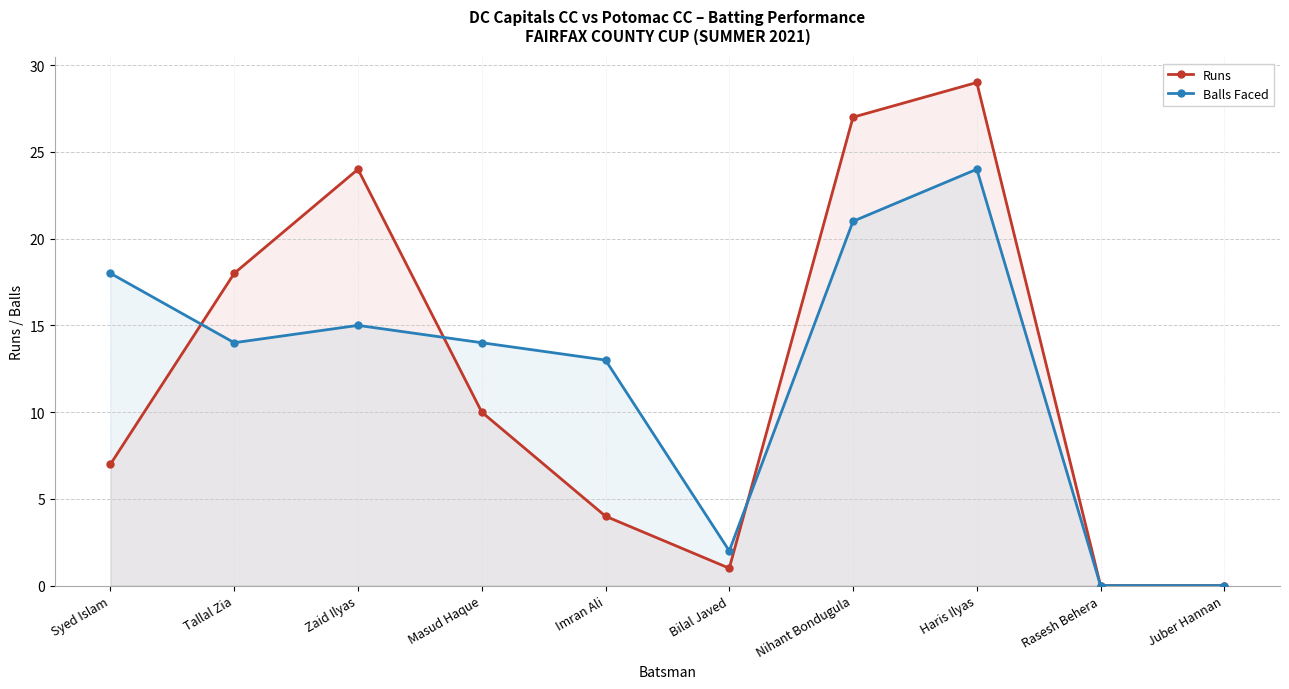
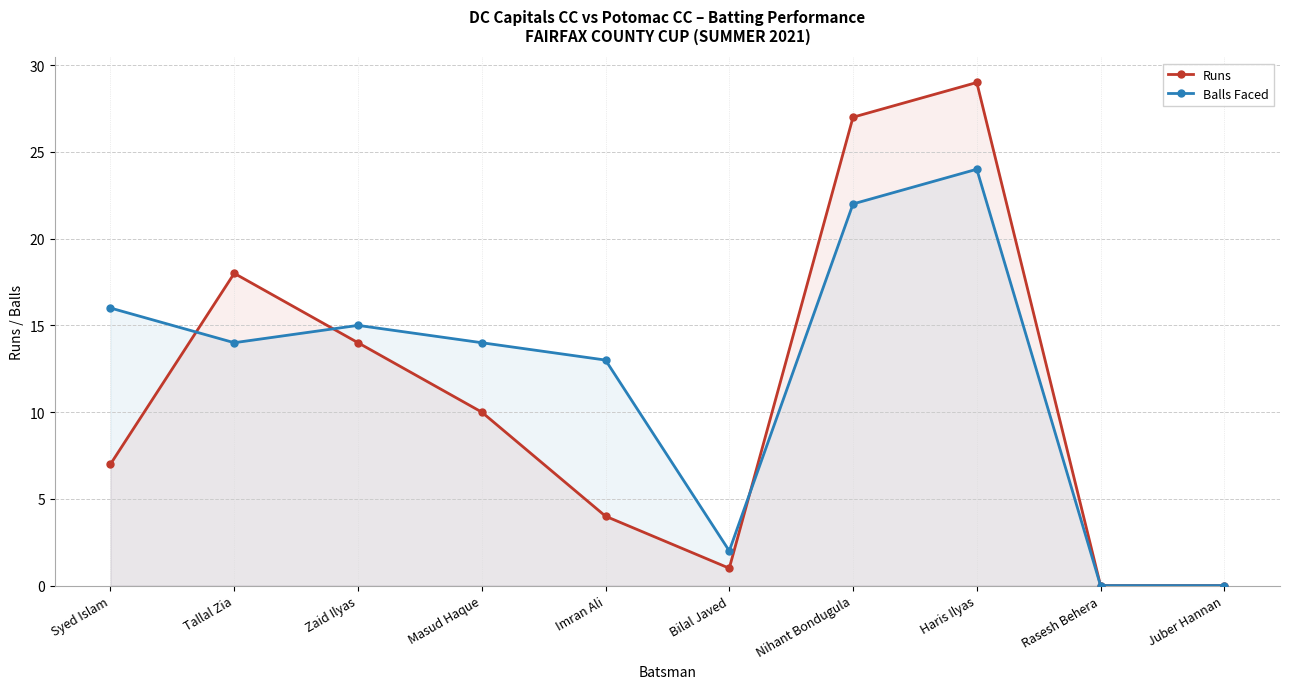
  {
    "Runs": {
      "Syed Islam": 7,
      "Tallal Zia": 18,
-     "Zaid Ilyas": 24,
+     "Zaid Ilyas": 14,
      "Masud Haque": 10,
      "Imran Ali": 4,
      "Bilal Javed": 1,
      "Nihant Bondugula": 27,
      "Haris Ilyas": 29
    },
    "Balls Faced": {
-     "Syed Islam": 18,
+     "Syed Islam": 16,
      "Tallal Zia": 14,
      "Zaid Ilyas": 15,
      "Masud Haque": 14,
      "Imran Ali": 13,
      "Bilal Javed": 2,
-     "Nihant Bondugula": 21,
+     "Nihant Bondugula": 22,
      "Haris Ilyas": 24
    }
  }
